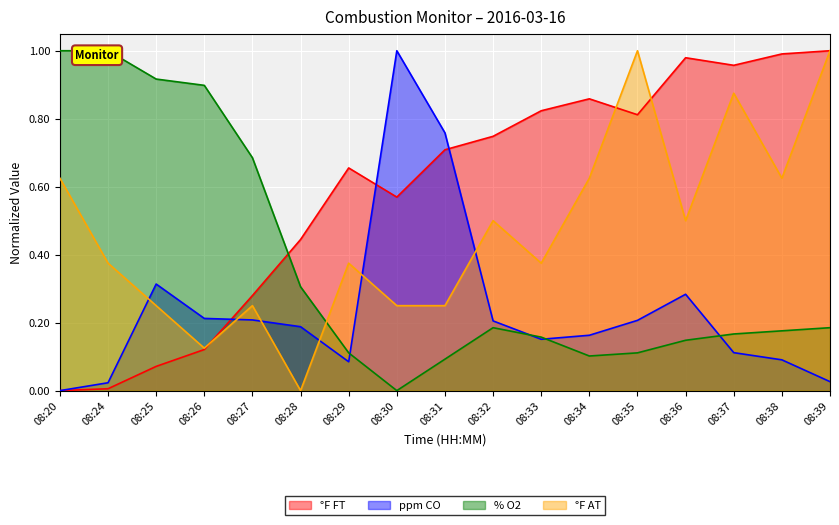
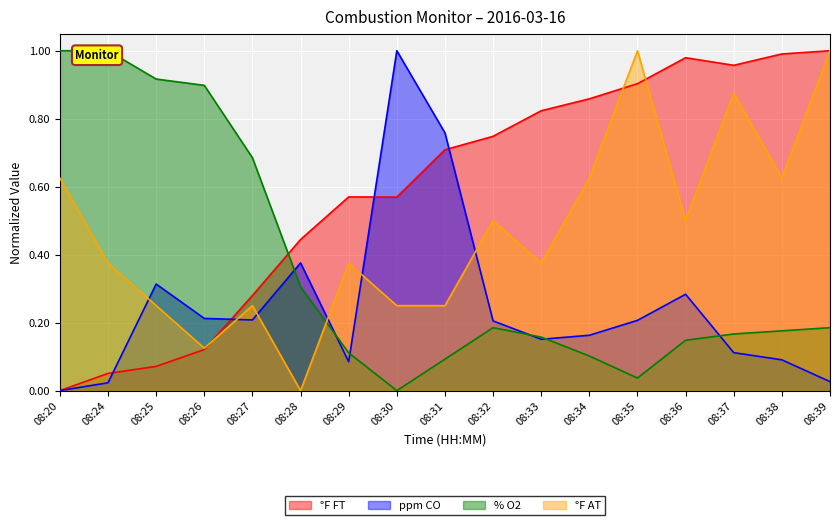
  {
    "°F FT": {
-     "08:24": 0.01,
+     "08:24": 0.05,
      "08:25": 0.07,
      "08:27": 0.28,
      "08:28": 0.44,
-     "08:29": 0.66,
+     "08:29": 0.57,
      "08:30": 0.57,
      "08:31": 0.71,
      "08:32": 0.75,
      "08:33": 0.82,
      "08:34": 0.86,
-     "08:35": 0.81,
+     "08:35": 0.90,
      "08:36": 0.98,
      "08:37": 0.96,
      "08:38": 0.99
    },
    "ppm CO": {
      "08:24": 0.02,
      "08:25": 0.31,
      "08:26": 0.21,
      "08:27": 0.21,
-     "08:28": 0.19,
+     "08:28": 0.38,
      "08:29": 0.08,
      "08:30": 1.00,
      "08:31": 0.76,
      "08:32": 0.21,
      "08:34": 0.16,
      "08:35": 0.21,
      "08:36": 0.28,
      "08:37": 0.11,
      "08:38": 0.09,
      "08:39": 0.03
    },
    "% O2": {
      "08:20": 1.00,
      "08:25": 0.92,
      "08:26": 0.90,
      "08:27": 0.69,
      "08:28": 0.31,
      "08:29": 0.11,
      "08:30": 0.00,
      "08:31": 0.09,
      "08:32": 0.19,
      "08:34": 0.10,
-     "08:35": 0.11,
+     "08:35": 0.04,
      "08:36": 0.15,
      "08:37": 0.17,
      "08:38": 0.18,
      "08:39": 0.19
    },
    "°F AT": {
      "08:20": 0.63,
      "08:24": 0.37,
      "08:25": 0.25,
      "08:27": 0.25,
      "08:28": 0.00,
      "08:29": 0.37,
      "08:30": 0.25,
      "08:31": 0.25,
      "08:32": 0.50,
      "08:33": 0.37,
      "08:34": 0.63,
      "08:35": 1.00,
      "08:36": 0.50,
      "08:37": 0.88,
      "08:38": 0.63
    }
  }
